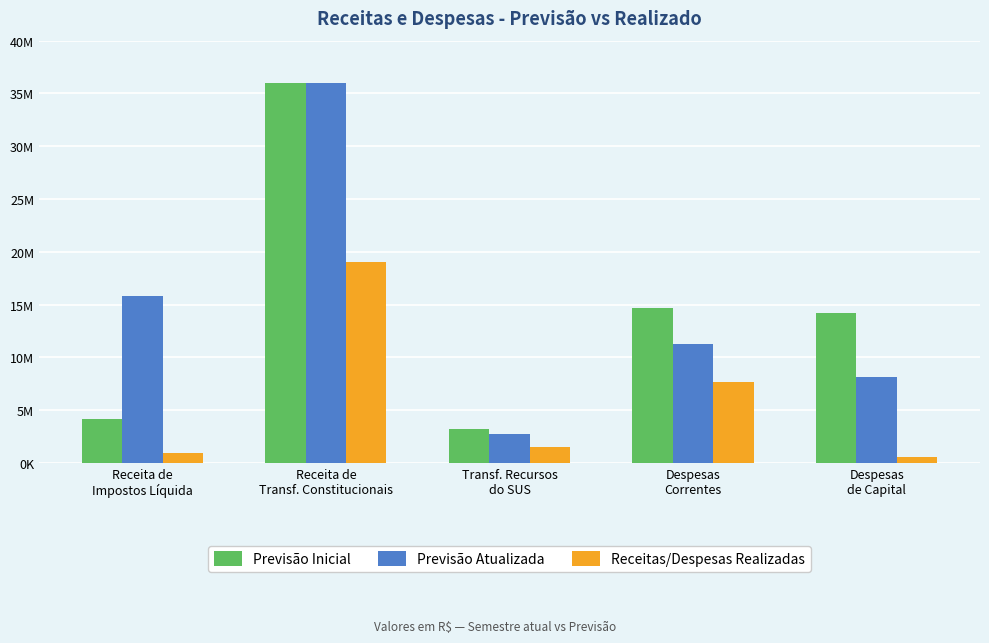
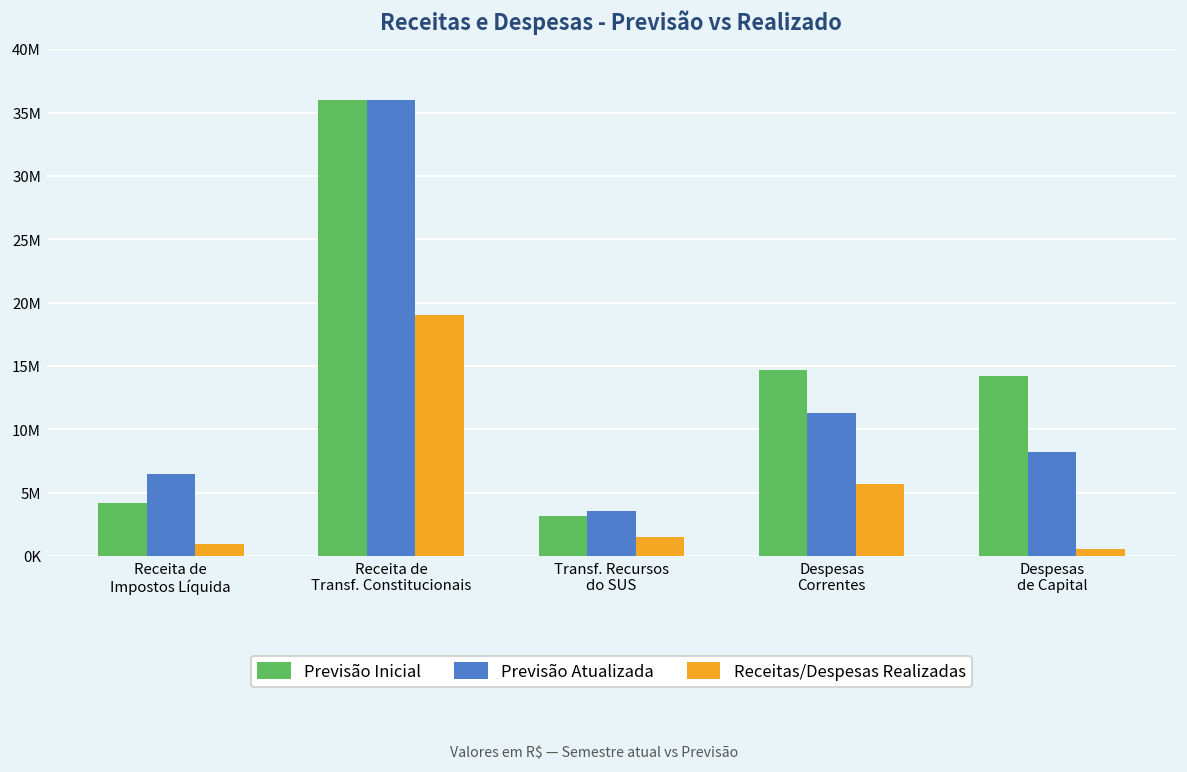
  {
    "Previsão Inicial": {
      "Receita de Impostos Líquida": 4100000,
      "Receita de Transf. Constitucionais": 36000000,
      "Transf. Recursos do SUS": 3200000,
      "Despesas Correntes": 14600000,
      "Despesas de Capital": 14200000
    },
    "Previsão Atualizada": {
-     "Receita de Impostos Líquida": 15800000,
+     "Receita de Impostos Líquida": 6400000,
      "Receita de Transf. Constitucionais": 36000000,
-     "Transf. Recursos do SUS": 2700000,
+     "Transf. Recursos do SUS": 3500000,
      "Despesas Correntes": 11300000,
      "Despesas de Capital": 8200000
    },
    "Receitas/Despesas Realizadas": {
      "Receita de Impostos Líquida": 900000,
      "Receita de Transf. Constitucionais": 19000000,
      "Transf. Recursos do SUS": 1500000,
-     "Despesas Correntes": 7700000,
+     "Despesas Correntes": 5700000,
      "Despesas de Capital": 600000
    }
  }
